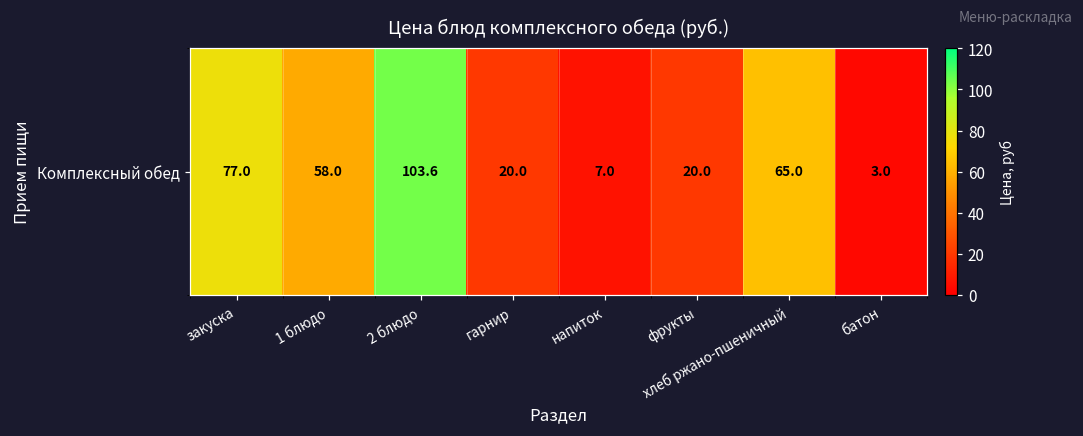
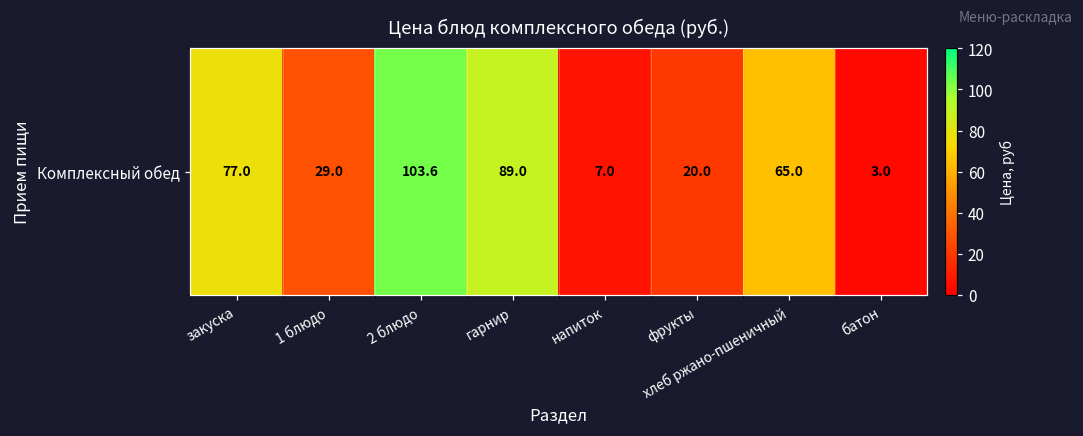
  {
    "Комплексный обед": {
      "закуска": 77.0,
-     "1 блюдо": 58.0,
+     "1 блюдо": 29.0,
      "2 блюдо": 103.6,
-     "гарнир": 20.0,
+     "гарнир": 89.0,
      "напиток": 7.0,
      "фрукты": 20.0,
      "хлеб ржано-пшеничный": 65.0,
      "батон": 3.0
    }
  }
